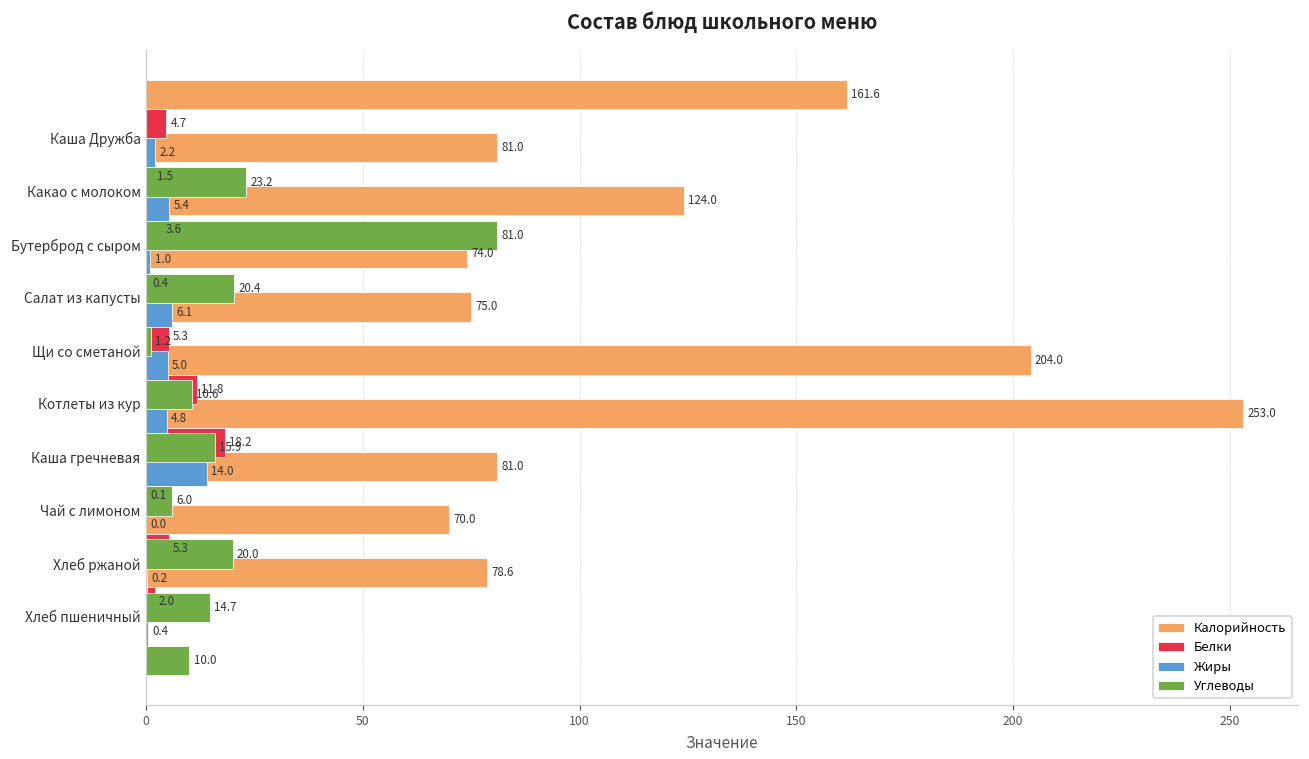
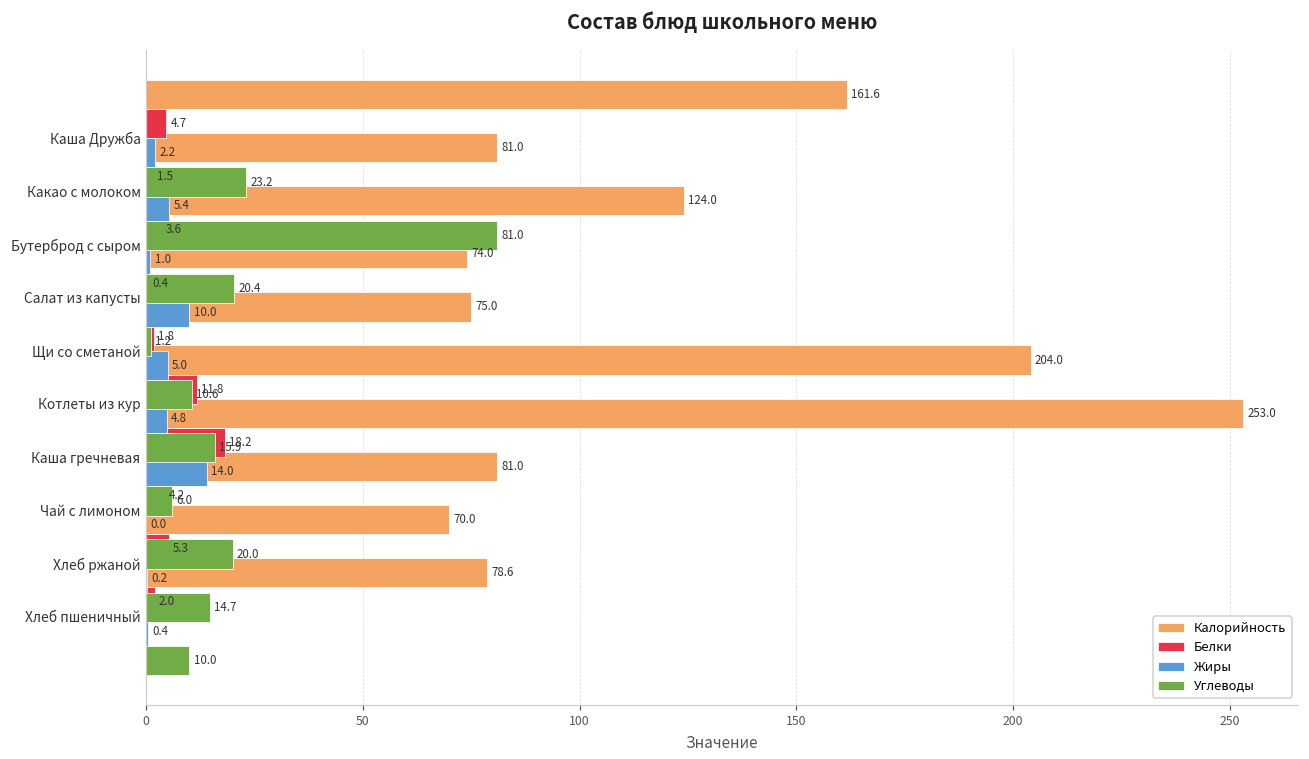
  {
    "Белки": {
      "Каша Дружба": 4.7,
      "Салат из капусты": 0.4,
-     "Щи со сметаной": 5.3,
-     "Чай с лимоном": 0.1
+     "Щи со сметаной": 1.8,
+     "Чай с лимоном": 4.2
    },
    "Жиры": {
-     "Салат из капусты": 6.1,
+     "Салат из капусты": 10.0,
      "Чай с лимоном": 0.0,
      "Хлеб ржаной": 0.2,
      "Хлеб пшеничный": 0.4
    }
  }
